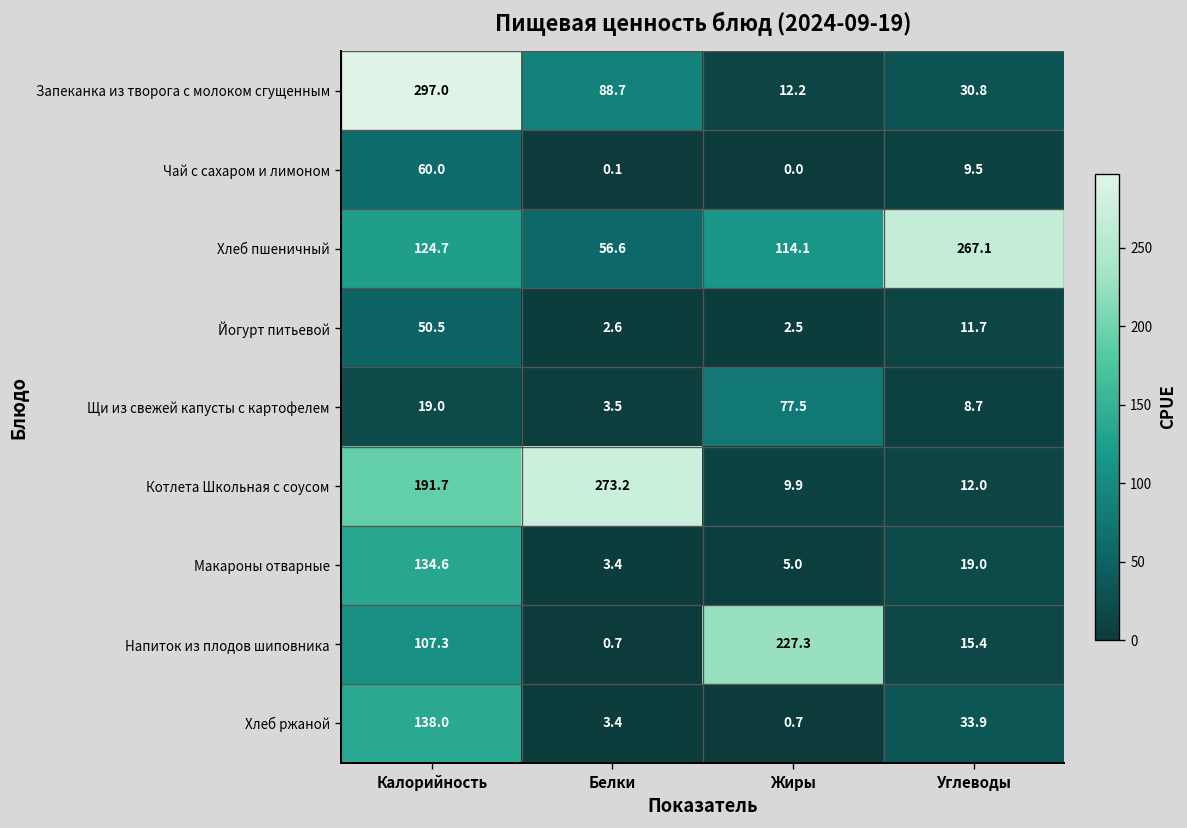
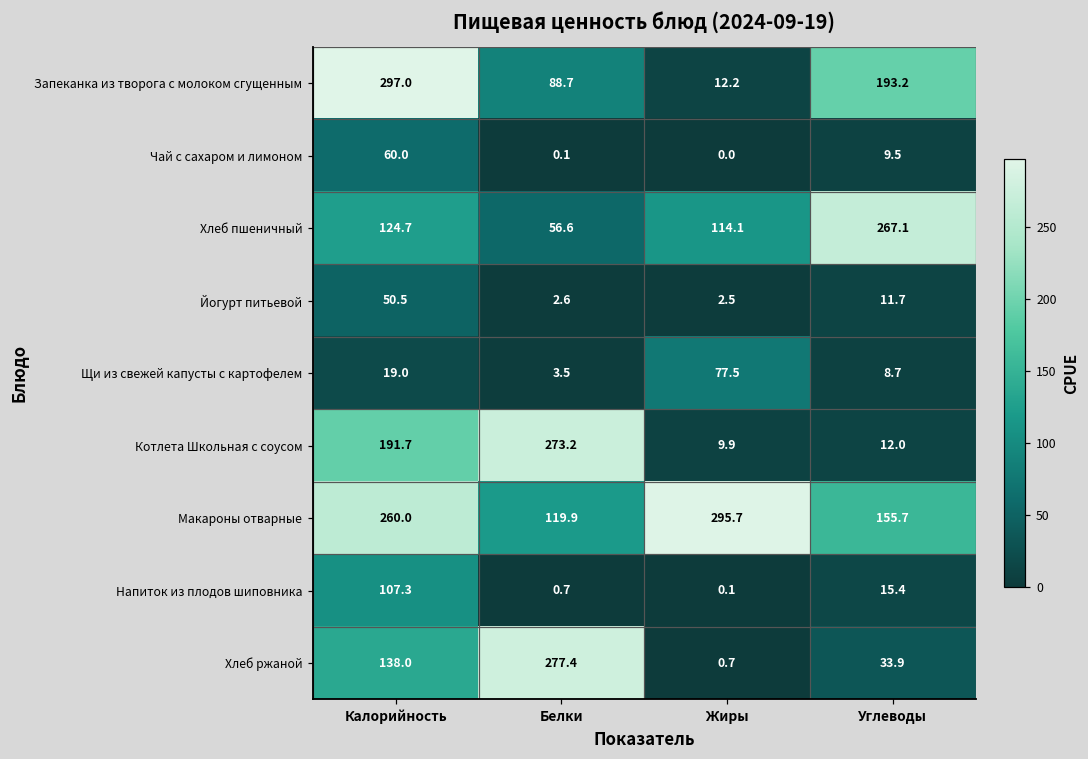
  {
    "Запеканка из творога с молоком сгущенным": {
      "Калорийность": 297.0,
      "Белки": 88.7,
      "Жиры": 12.2,
-     "Углеводы": 30.8
+     "Углеводы": 193.2
    },
    "Чай с сахаром и лимоном": {
      "Калорийность": 60.0,
      "Белки": 0.1,
      "Жиры": 0.0,
      "Углеводы": 9.5
    },
    "Хлеб пшеничный": {
      "Калорийность": 124.7,
      "Белки": 56.6,
      "Жиры": 114.1,
      "Углеводы": 267.1
    },
    "Йогурт питьевой": {
      "Калорийность": 50.5,
      "Белки": 2.6,
      "Жиры": 2.5,
      "Углеводы": 11.7
    },
    "Щи из свежей капусты с картофелем": {
      "Калорийность": 19.0,
      "Белки": 3.5,
      "Жиры": 77.5,
      "Углеводы": 8.7
    },
    "Котлета Школьная с соусом": {
      "Калорийность": 191.7,
      "Белки": 273.2,
      "Жиры": 9.9,
      "Углеводы": 12.0
    },
    "Макароны отварные": {
-     "Калорийность": 134.6,
-     "Белки": 3.4,
-     "Жиры": 5.0,
-     "Углеводы": 19.0
+     "Калорийность": 260.0,
+     "Белки": 119.9,
+     "Жиры": 295.7,
+     "Углеводы": 155.7
    },
    "Напиток из плодов шиповника": {
      "Калорийность": 107.3,
      "Белки": 0.7,
-     "Жиры": 227.3,
+     "Жиры": 0.1,
      "Углеводы": 15.4
    },
    "Хлеб ржаной": {
      "Калорийность": 138.0,
-     "Белки": 3.4,
+     "Белки": 277.4,
      "Жиры": 0.7,
      "Углеводы": 33.9
    }
  }
